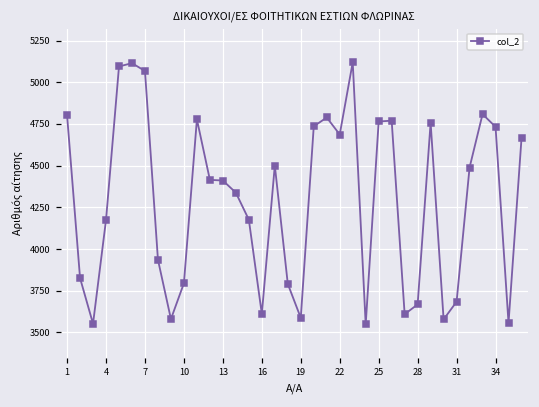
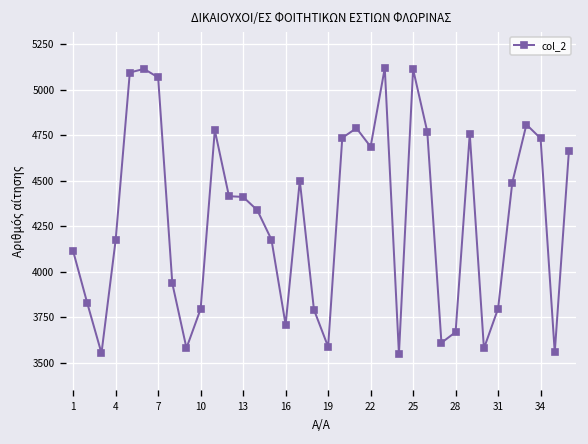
  {
-   "1": 4800,
+   "1": 4110,
    "4": 4170,
    "7": 5070,
    "10": 3800,
    "13": 4410,
-   "16": 3610,
+   "16": 3710,
    "19": 3590,
    "22": 4690,
-   "25": 4770,
+   "25": 5110,
    "28": 3670,
-   "31": 3680,
+   "31": 3800,
    "34": 4730
  }
